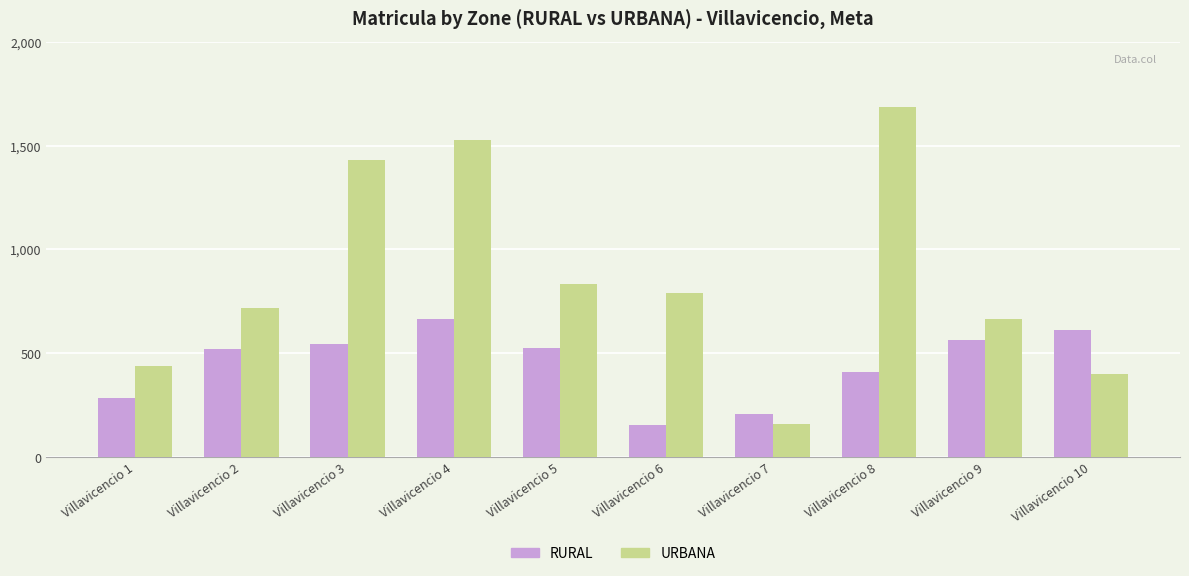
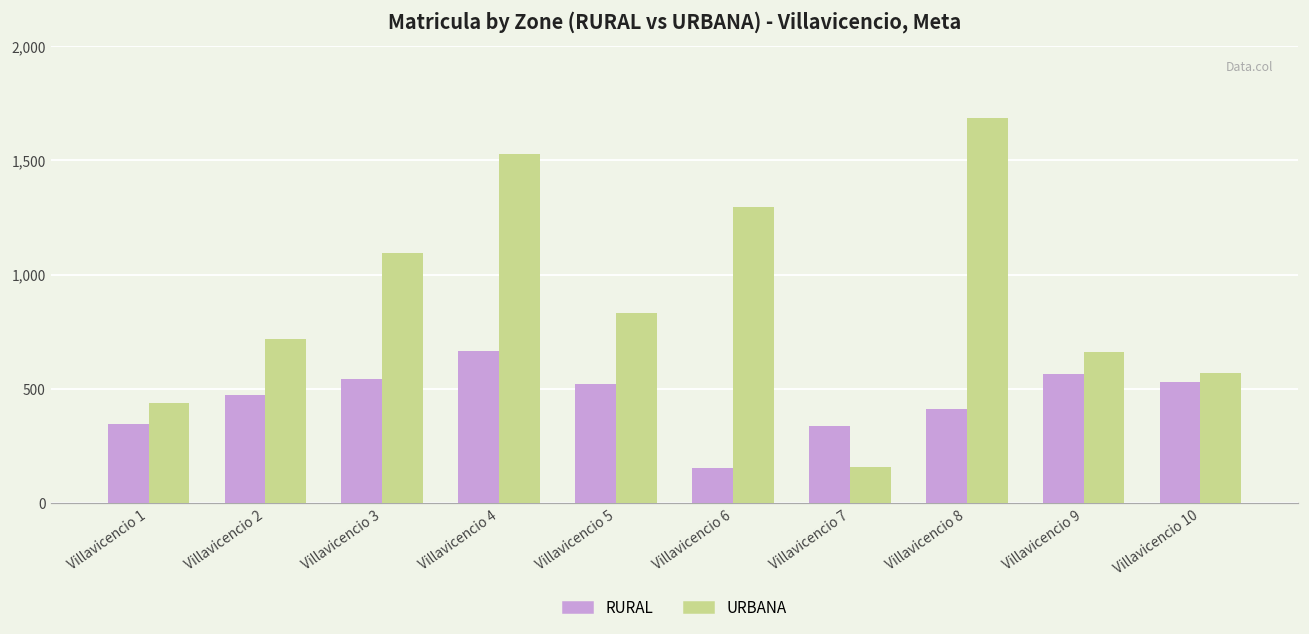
  {
    "RURAL": {
-     "Villavicencio 1": "280",
-     "Villavicencio 2": "520",
+     "Villavicencio 1": "350",
+     "Villavicencio 2": "470",
      "Villavicencio 3": "540",
      "Villavicencio 4": "670",
      "Villavicencio 5": "520",
      "Villavicencio 6": "150",
-     "Villavicencio 7": "200",
+     "Villavicencio 7": "340",
      "Villavicencio 8": "410",
      "Villavicencio 9": "560",
-     "Villavicencio 10": "610"
+     "Villavicencio 10": "530"
    },
    "URBANA": {
      "Villavicencio 1": "440",
      "Villavicencio 2": "720",
-     "Villavicencio 3": "1,430",
+     "Villavicencio 3": "1,100",
      "Villavicencio 4": "1,530",
      "Villavicencio 5": "830",
-     "Villavicencio 6": "790",
+     "Villavicencio 6": "1,300",
      "Villavicencio 7": "160",
      "Villavicencio 8": "1,690",
      "Villavicencio 9": "660",
-     "Villavicencio 10": "400"
+     "Villavicencio 10": "570"
    }
  }
